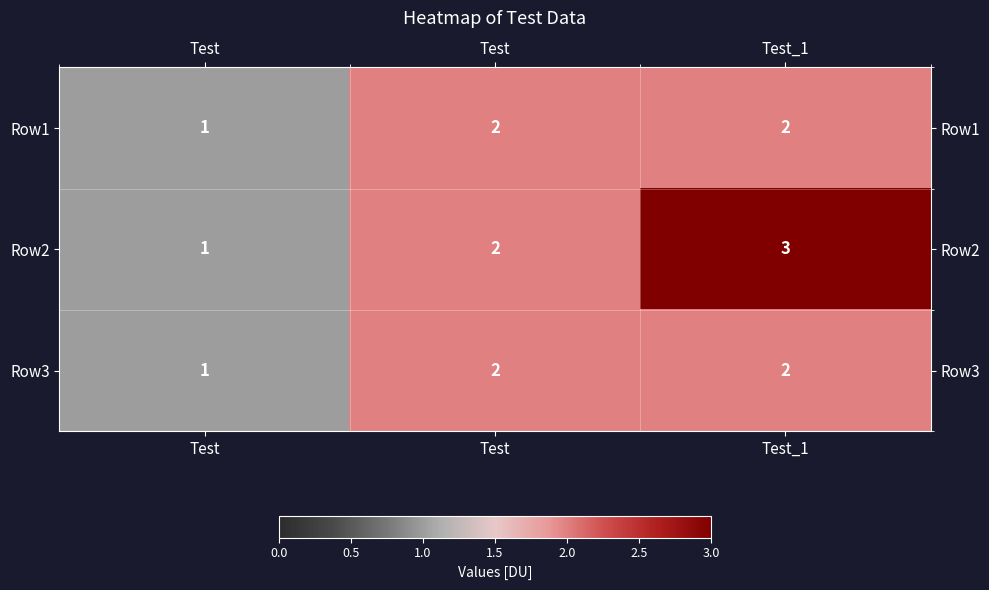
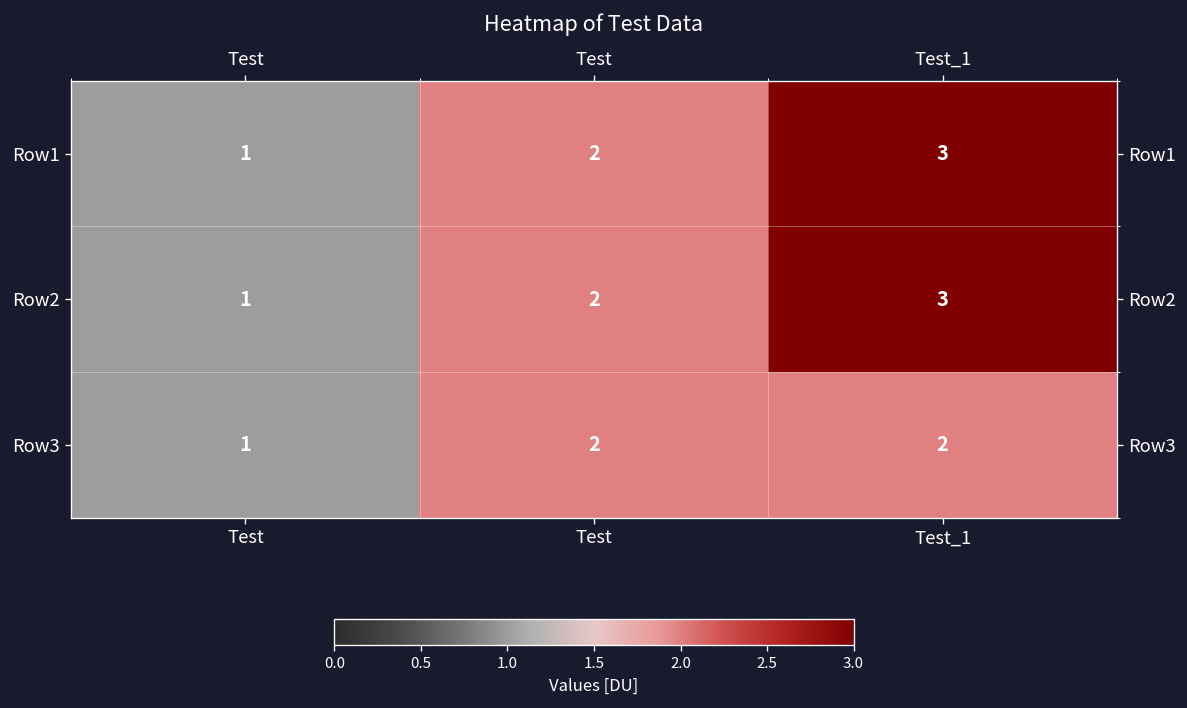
  {
    "Row1": {
-     "Test_1": 2
+     "Test_1": 3
    },
    "Row2": {
      "Test_1": 3
    },
    "Row3": {
      "Test_1": 2
    }
  }
